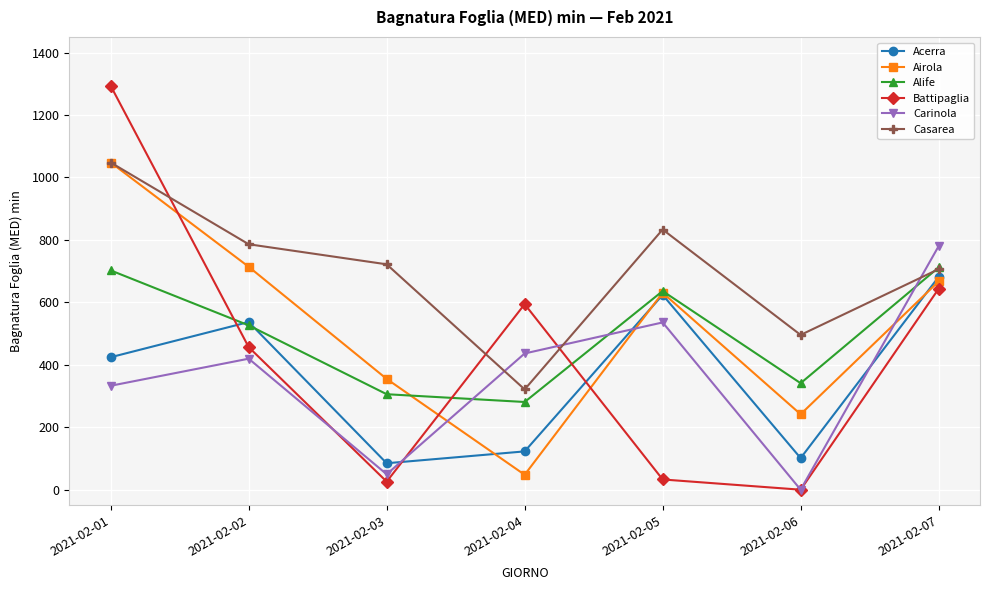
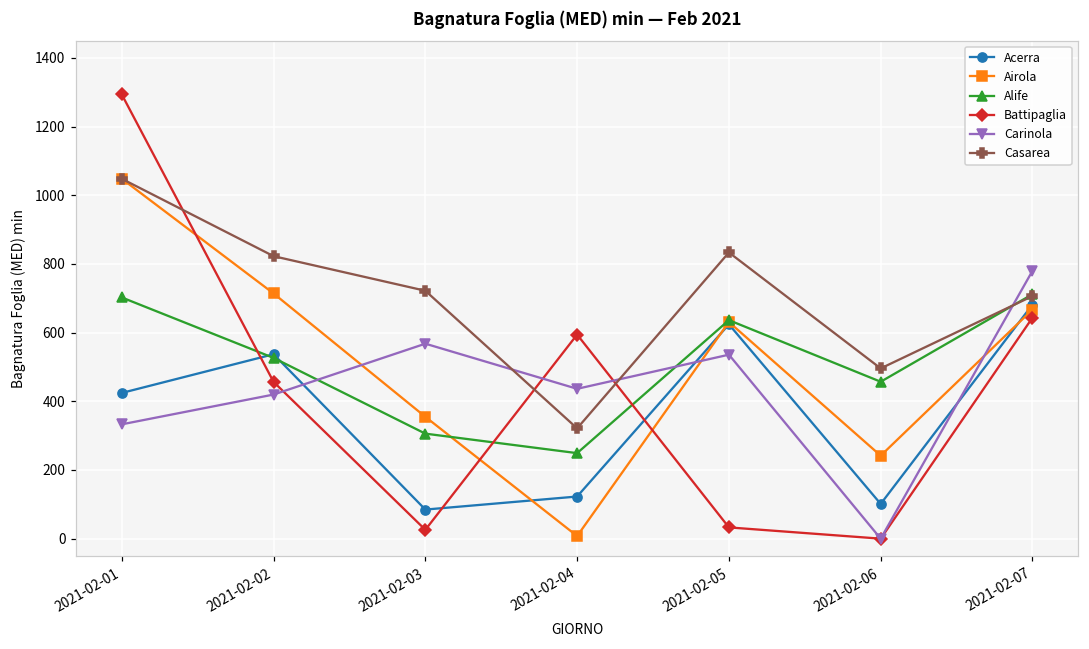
  {
    "Acerra": {
      "2021-02-01": 420,
      "2021-02-02": 540,
      "2021-02-03": 80,
      "2021-02-04": 120,
      "2021-02-06": 100,
      "2021-02-07": 680
    },
    "Airola": {
      "2021-02-02": 710,
      "2021-02-03": 350,
-     "2021-02-04": 50,
+     "2021-02-04": 10,
      "2021-02-06": 240,
      "2021-02-07": 670
    },
    "Alife": {
      "2021-02-01": 700,
      "2021-02-02": 530,
      "2021-02-03": 310,
-     "2021-02-04": 280,
-     "2021-02-06": 340
+     "2021-02-04": 250,
+     "2021-02-06": 460
    },
    "Battipaglia": {
      "2021-02-01": 1290,
      "2021-02-02": 460,
      "2021-02-03": 30,
      "2021-02-04": 590,
      "2021-02-05": 30,
      "2021-02-07": 640
    },
    "Carinola": {
      "2021-02-01": 330,
      "2021-02-02": 420,
-     "2021-02-03": 50,
+     "2021-02-03": 570,
      "2021-02-04": 440,
      "2021-02-05": 540,
      "2021-02-07": 780
    },
    "Casarea": {
-     "2021-02-02": 790,
+     "2021-02-02": 820,
      "2021-02-03": 720,
      "2021-02-04": 320,
      "2021-02-05": 830,
      "2021-02-06": 500
    }
  }
